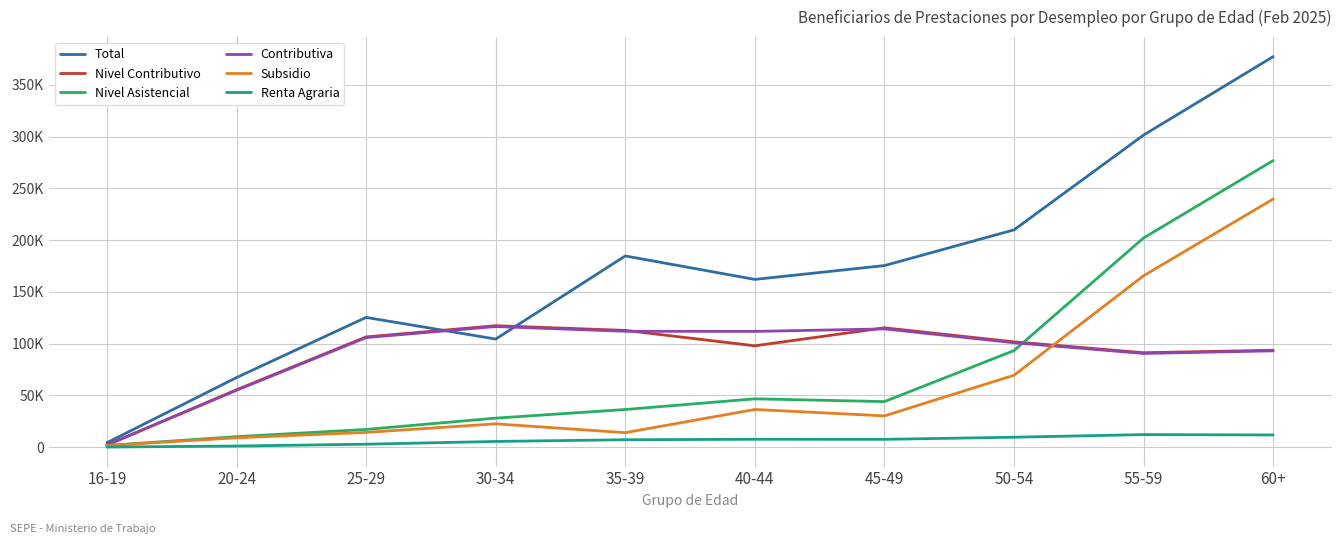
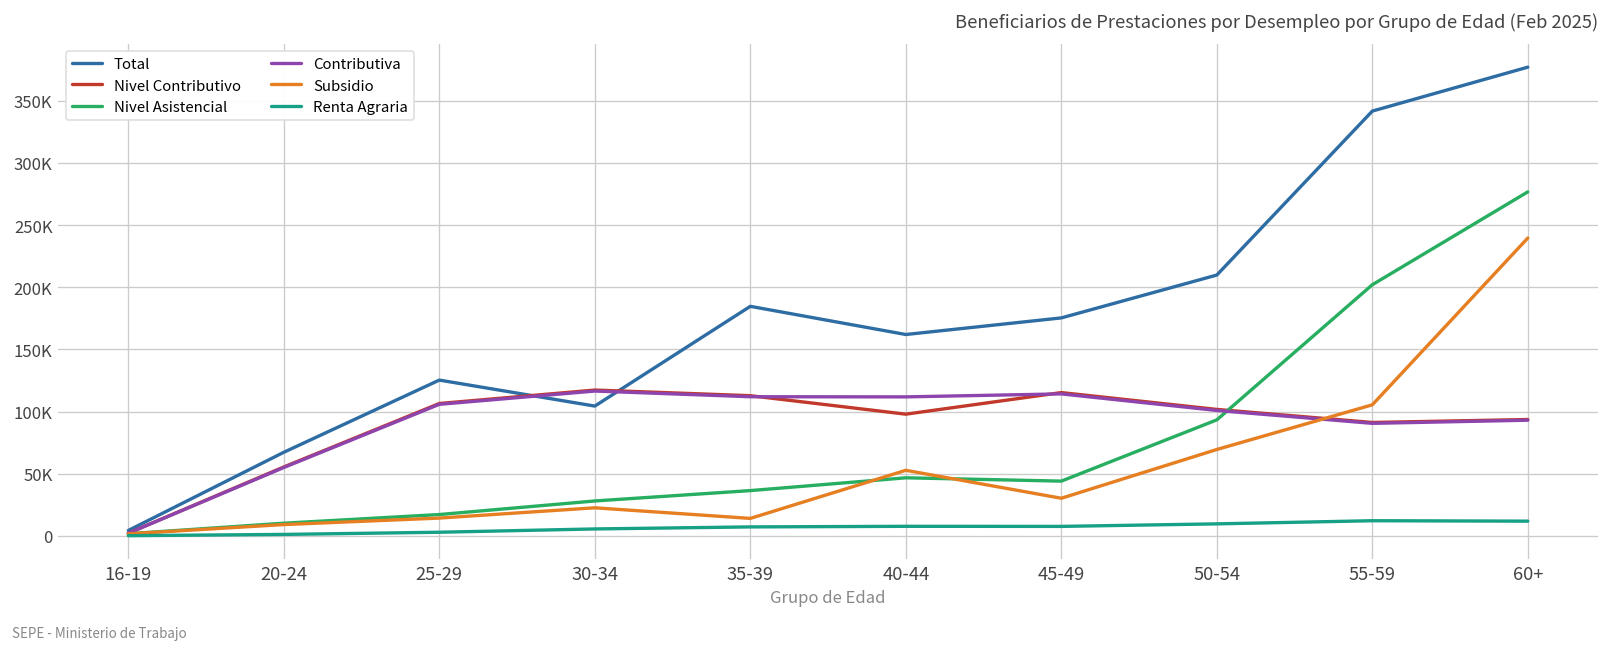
  {
    "Total": {
      "20-24": 67000,
      "25-29": 125000,
      "30-34": 104000,
      "35-39": 185000,
      "40-44": 162000,
      "45-49": 175000,
      "50-54": 210000,
-     "55-59": 302000,
+     "55-59": 342000,
      "60+": 377000
    },
    "Nivel Contributivo": {
      "40-44": 98000
    },
    "Contributiva": {
      "40-44": 112000
    },
    "Subsidio": {
      "25-29": 14000,
      "30-34": 23000,
      "35-39": 14000,
-     "40-44": 36000,
+     "40-44": 53000,
      "45-49": 30000,
      "50-54": 69000,
-     "55-59": 166000,
+     "55-59": 105000,
      "60+": 240000
    }
  }
